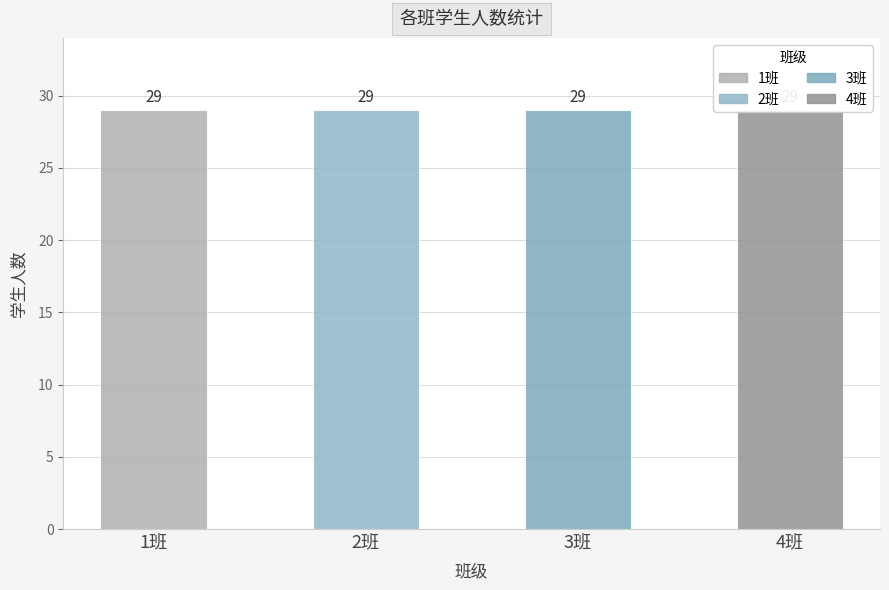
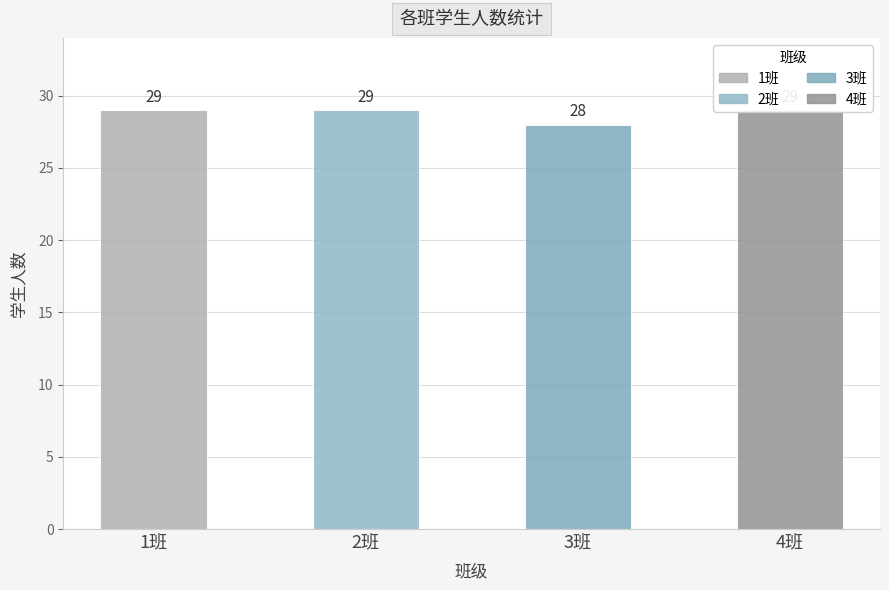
  {
    "1班": 29,
    "2班": 29,
-   "3班": 29
+   "3班": 28
  }
